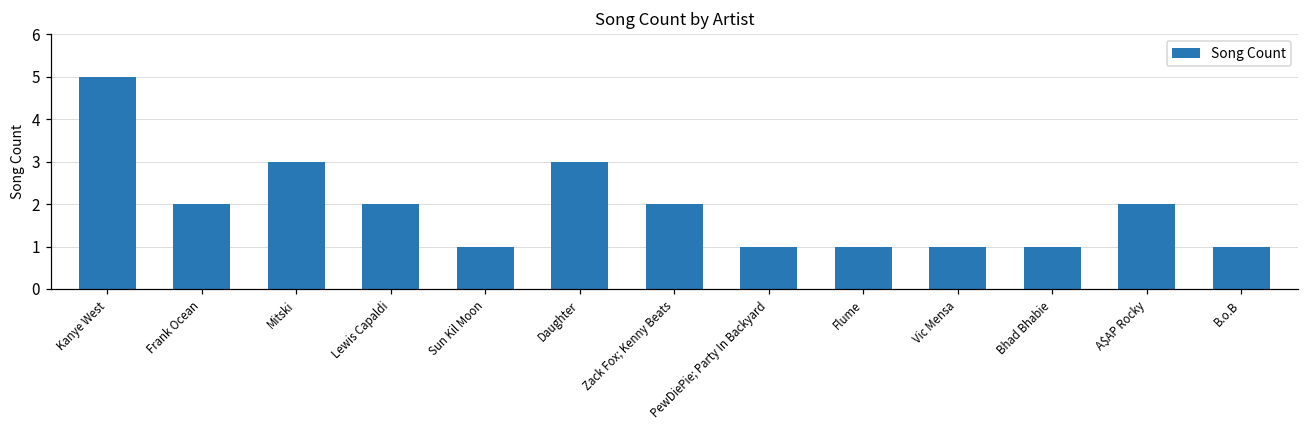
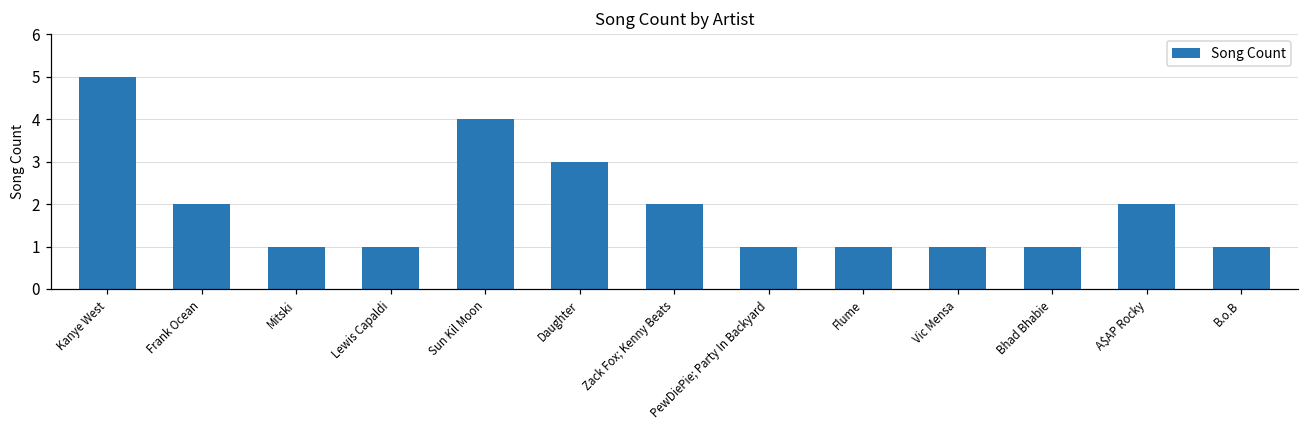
  {
    "Kanye West": 5,
    "Frank Ocean": 2,
-   "Mitski": 3,
-   "Lewis Capaldi": 2,
-   "Sun Kil Moon": 1,
+   "Mitski": 1,
+   "Lewis Capaldi": 1,
+   "Sun Kil Moon": 4,
    "Daughter": 3,
    "Zack Fox; Kenny Beats": 2,
    "PewDiePie; Party In Backyard": 1,
    "Flume": 1,
    "Vic Mensa": 1,
    "Bhad Bhabie": 1,
    "A$AP Rocky": 2,
    "B.o.B": 1
  }
